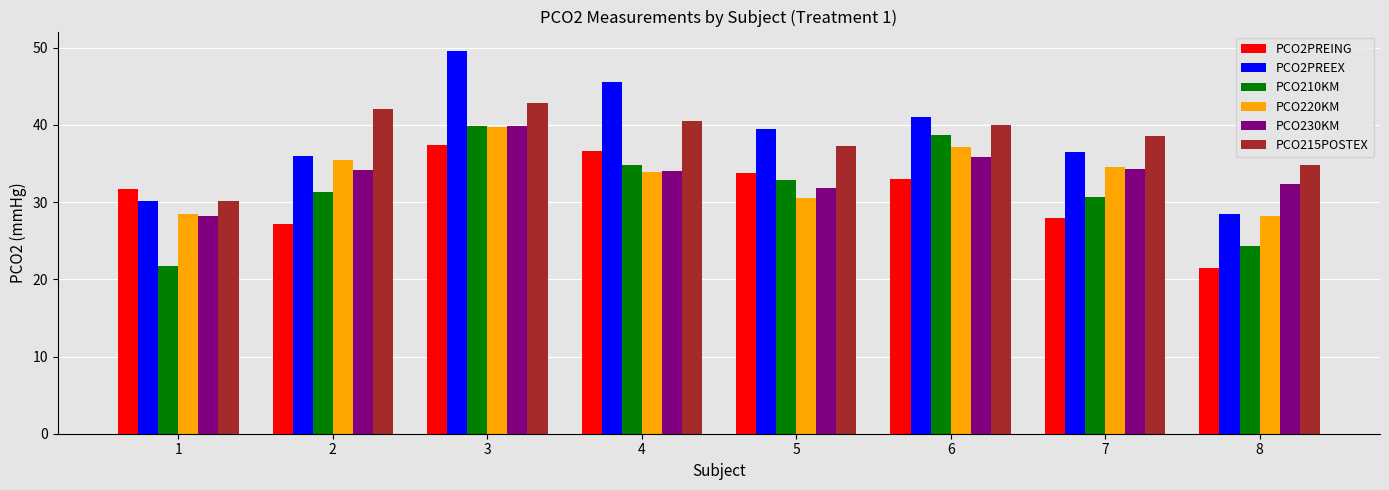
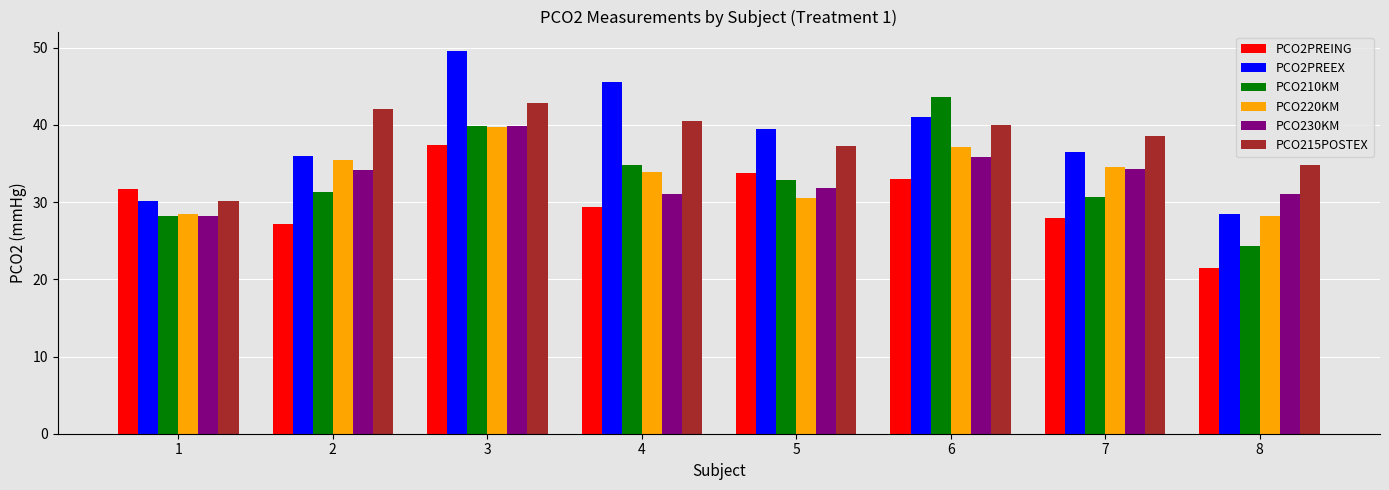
  {
    "PCO2PREING": {
      "1": 32,
      "2": 27,
      "3": 37,
-     "4": 37,
+     "4": 29,
      "5": 34,
      "6": 33,
      "7": 28,
      "8": 21
    },
    "PCO2PREEX": {
      "1": 30,
      "2": 36,
      "3": 50,
      "4": 46,
      "5": 40,
      "6": 41,
      "7": 37,
      "8": 28
    },
    "PCO210KM": {
-     "1": 22,
+     "1": 28,
      "2": 31,
      "3": 40,
      "4": 35,
      "5": 33,
-     "6": 39,
+     "6": 44,
      "7": 31,
      "8": 24
    },
    "PCO220KM": {
      "1": 29,
      "2": 35,
      "3": 40,
      "4": 34,
      "5": 31,
      "6": 37,
      "7": 35,
      "8": 28
    },
    "PCO230KM": {
      "1": 28,
      "2": 34,
      "3": 40,
-     "4": 34,
+     "4": 31,
      "5": 32,
      "6": 36,
      "7": 34,
-     "8": 32
+     "8": 31
    },
    "PCO215POSTEX": {
      "1": 30,
      "2": 42,
      "3": 43,
      "4": 41,
      "5": 37,
      "6": 40,
      "7": 39,
      "8": 35
    }
  }
